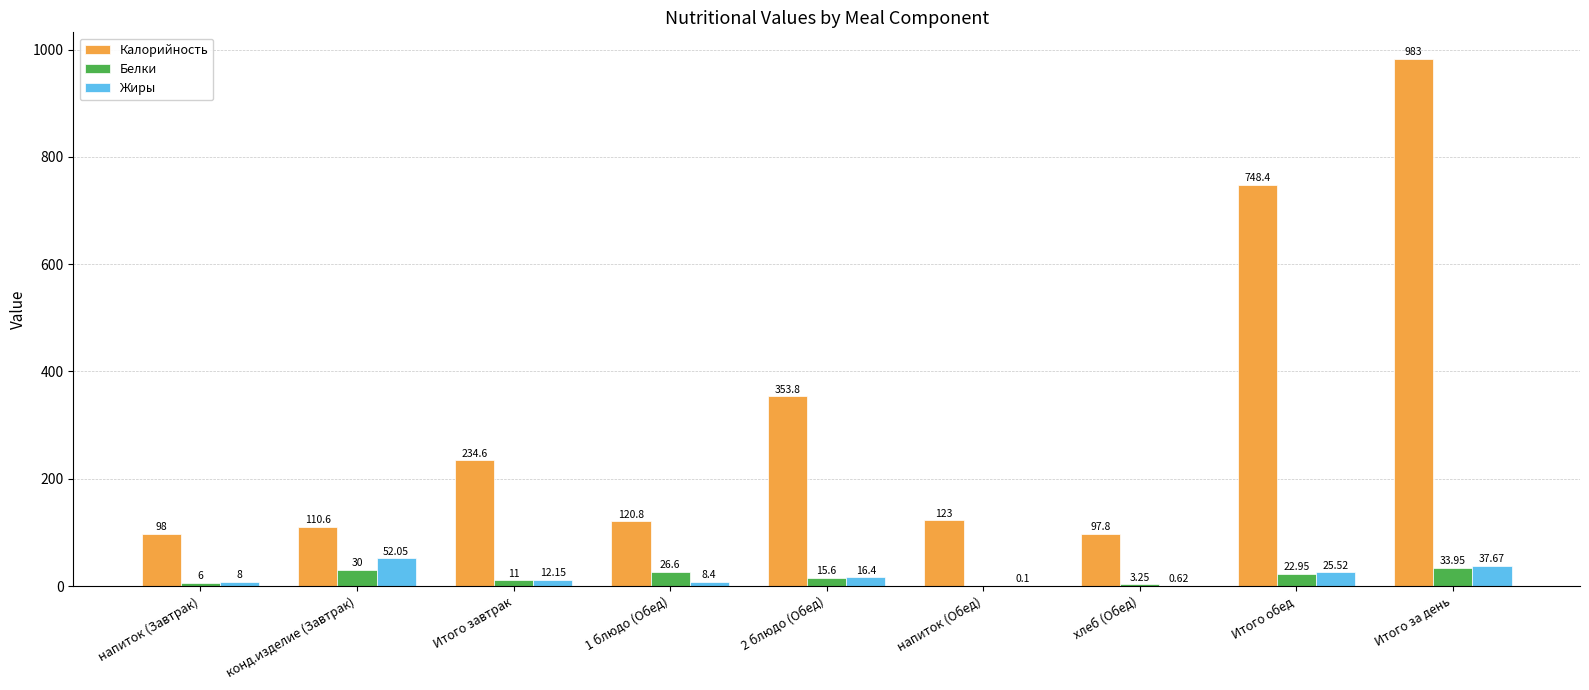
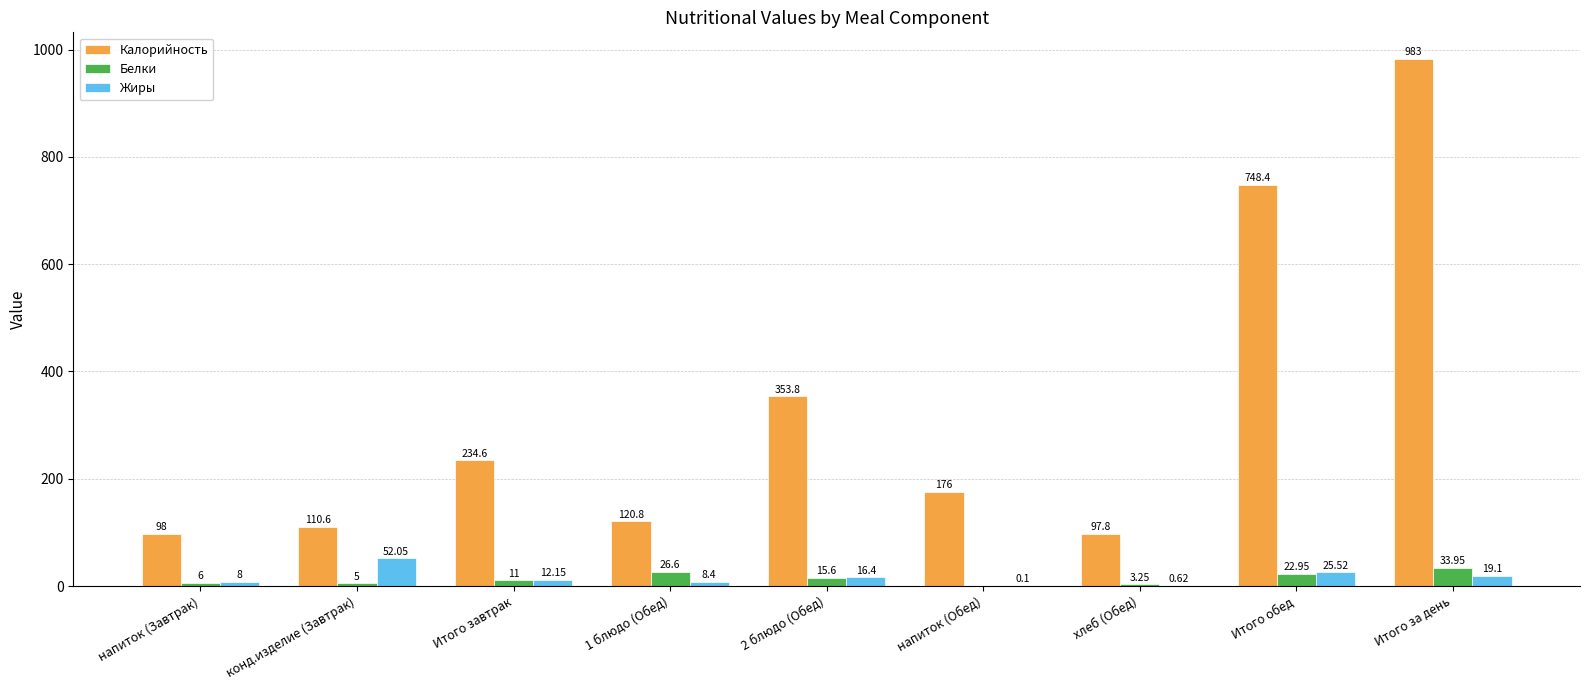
  {
    "Калорийность": {
      "напиток (Завтрак)": 98,
      "конд.изделие (Завтрак)": 110.6,
      "Итого завтрак": 234.6,
      "1 блюдо (Обед)": 120.8,
      "2 блюдо (Обед)": 353.8,
-     "напиток (Обед)": 123,
+     "напиток (Обед)": 176,
      "хлеб (Обед)": 97.8,
      "Итого обед": 748.4,
      "Итого за день": 983
    },
    "Белки": {
      "напиток (Завтрак)": 6,
-     "конд.изделие (Завтрак)": 30,
+     "конд.изделие (Завтрак)": 5,
      "Итого завтрак": 11,
      "1 блюдо (Обед)": 26.6,
      "2 блюдо (Обед)": 15.6,
      "хлеб (Обед)": 3.25,
      "Итого обед": 22.95,
      "Итого за день": 33.95
    },
    "Жиры": {
      "напиток (Завтрак)": 8,
      "конд.изделие (Завтрак)": 52.05,
      "Итого завтрак": 12.15,
      "1 блюдо (Обед)": 8.4,
      "2 блюдо (Обед)": 16.4,
      "напиток (Обед)": 0.1,
      "хлеб (Обед)": 0.62,
      "Итого обед": 25.52,
-     "Итого за день": 37.67
+     "Итого за день": 19.1
    }
  }
